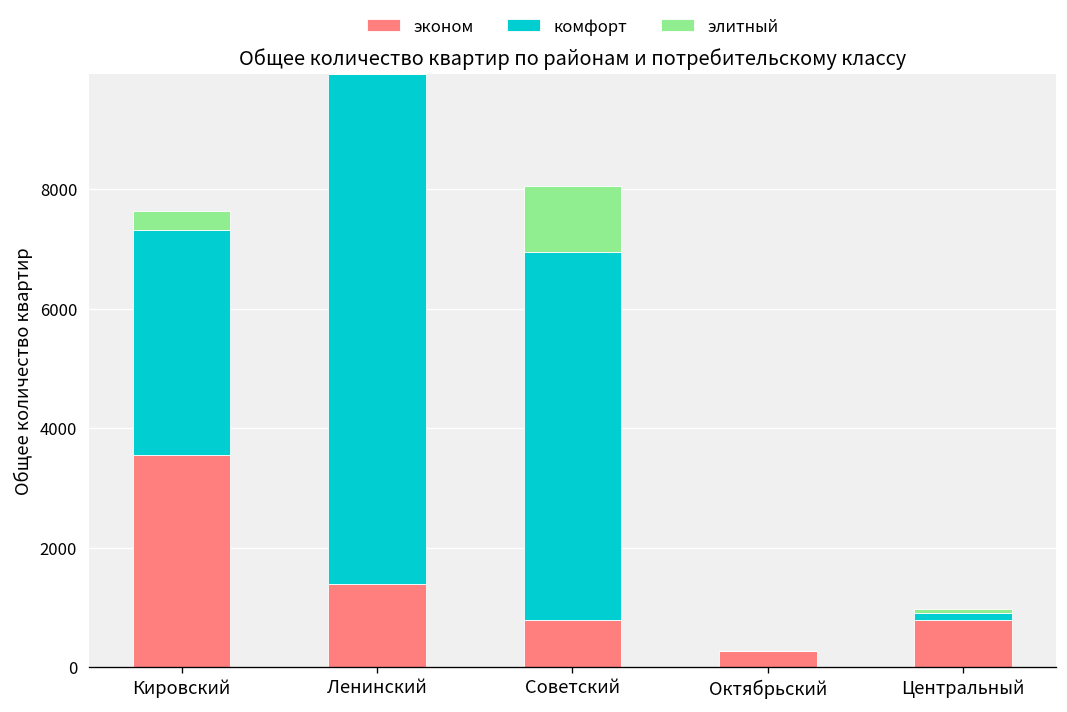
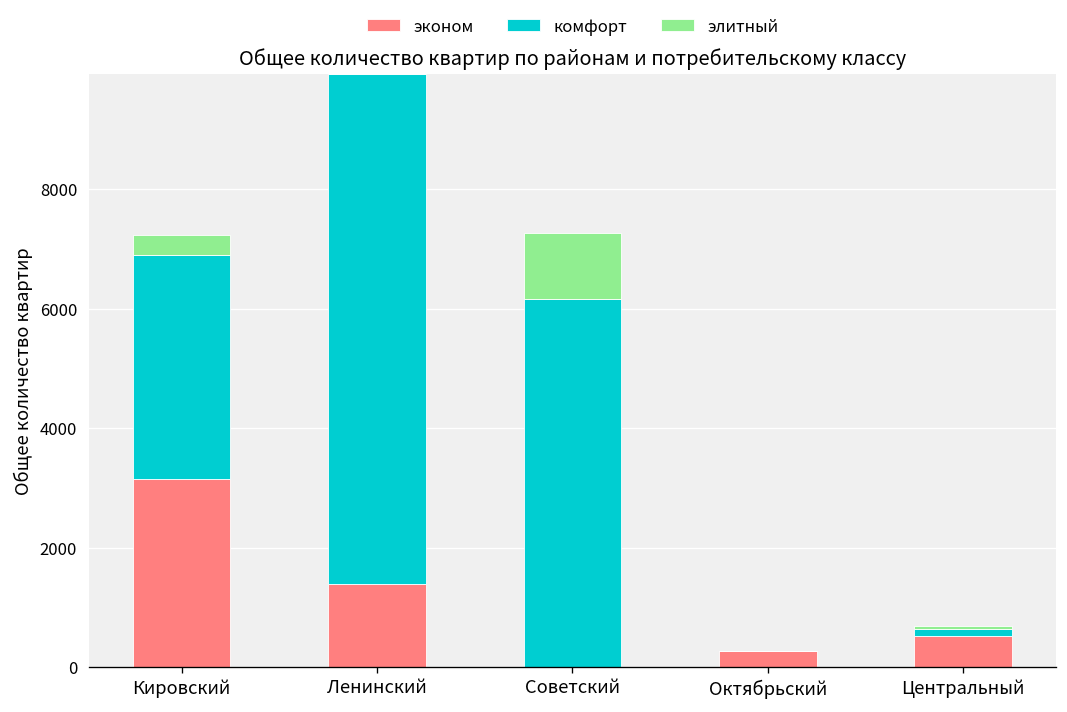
  {
    "эконом": {
-     "Кировский": 3600,
+     "Кировский": 3100,
      "Ленинский": 1400,
-     "Советский": 800,
+     "Советский": 0,
      "Октябрьский": 300,
-     "Центральный": 800
+     "Центральный": 500
    },
    "комфорт": {
      "Кировский": 3800,
      "Ленинский": 8500,
      "Советский": 6200,
      "Октябрьский": 0,
      "Центральный": 100
    },
    "элитный": {
      "Кировский": 300,
      "Ленинский": 0,
      "Советский": 1100,
      "Октябрьский": 0,
      "Центральный": 100
    }
  }
